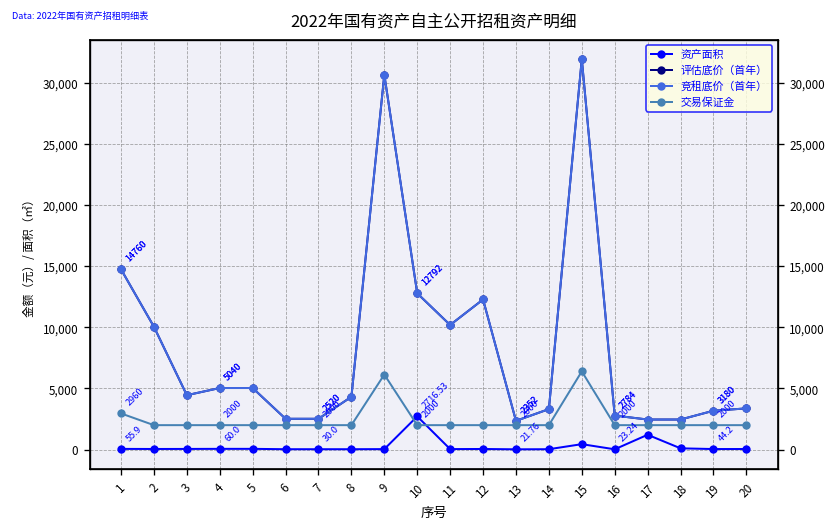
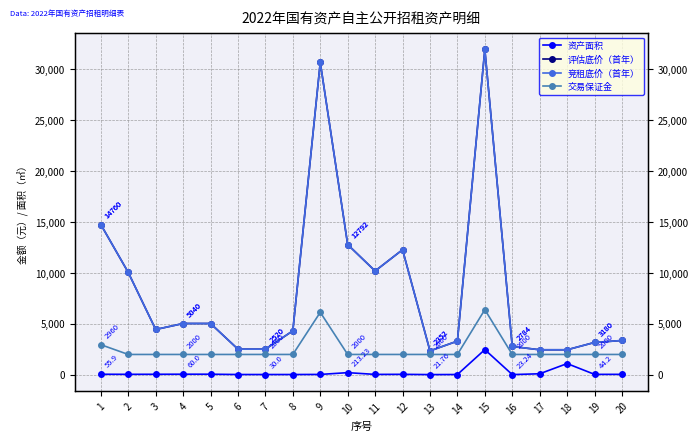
  {
    "资产面积": {
      "1": "55.9",
      "4": "60.0",
      "7": "30.0",
-     "10": "2716.53",
+     "10": "213.23",
      "13": "21.76",
-     "15": "400",
+     "15": "2,500",
      "16": "23.24",
-     "17": "1,200",
-     "18": "100",
+     "17": "100",
+     "18": "1,100",
      "19": "44.2"
    }
  }
